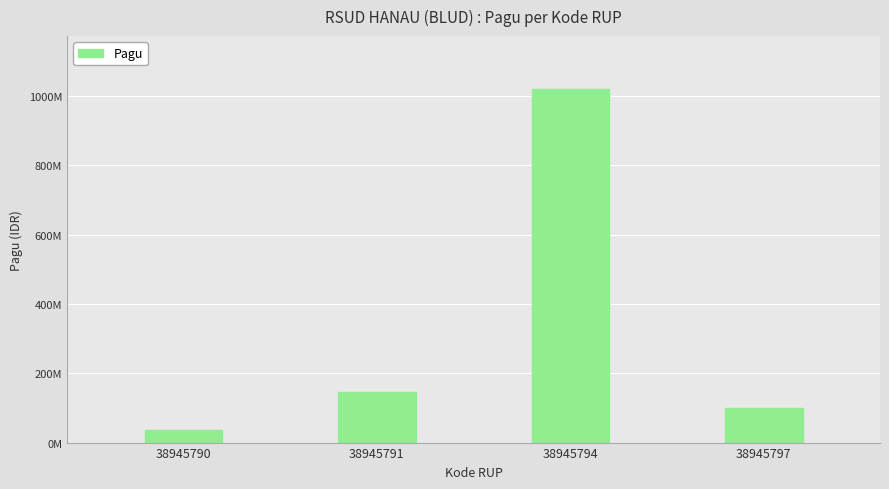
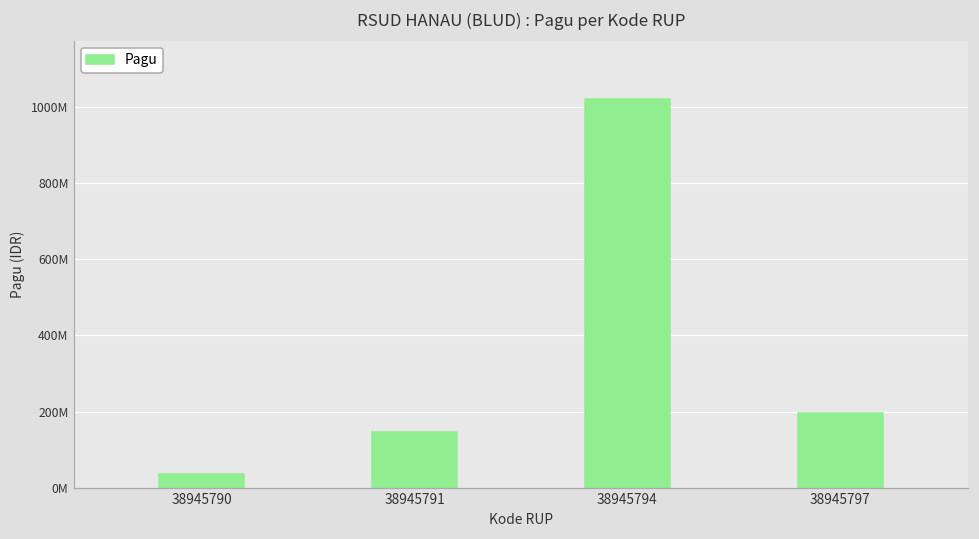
  {
    "38945790": 40000000,
    "38945791": 150000000,
    "38945794": 1020000000,
-   "38945797": 100000000
+   "38945797": 200000000
  }
